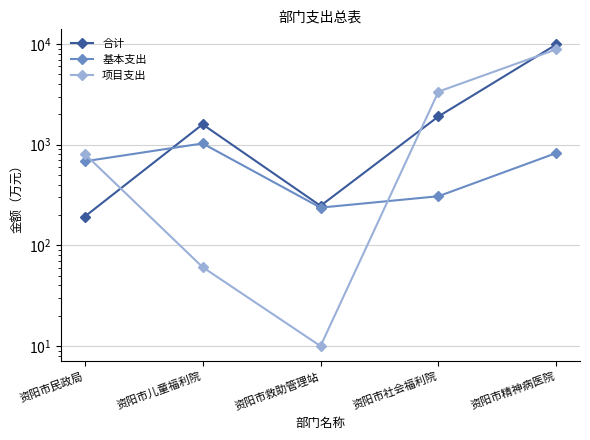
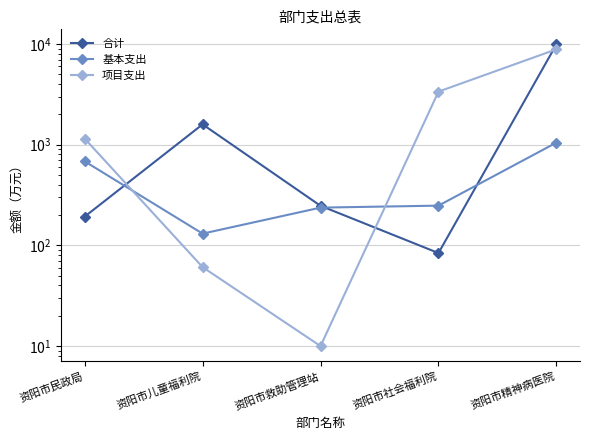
  {
    "合计": {
      "资阳市民政局": 190,
      "资阳市儿童福利院": 1600,
-     "资阳市社会福利院": 1900,
+     "资阳市社会福利院": 80,
      "资阳市精神病医院": 10000
    },
    "基本支出": {
      "资阳市民政局": 700,
-     "资阳市儿童福利院": 1000,
-     "资阳市社会福利院": 310,
-     "资阳市精神病医院": 800
+     "资阳市儿童福利院": 130,
+     "资阳市社会福利院": 250,
+     "资阳市精神病医院": 1000
    },
    "项目支出": {
-     "资阳市民政局": 800,
+     "资阳市民政局": 1200,
      "资阳市儿童福利院": 60,
      "资阳市救助管理站": 10,
      "资阳市社会福利院": 3400,
      "资阳市精神病医院": 9000
    }
  }
